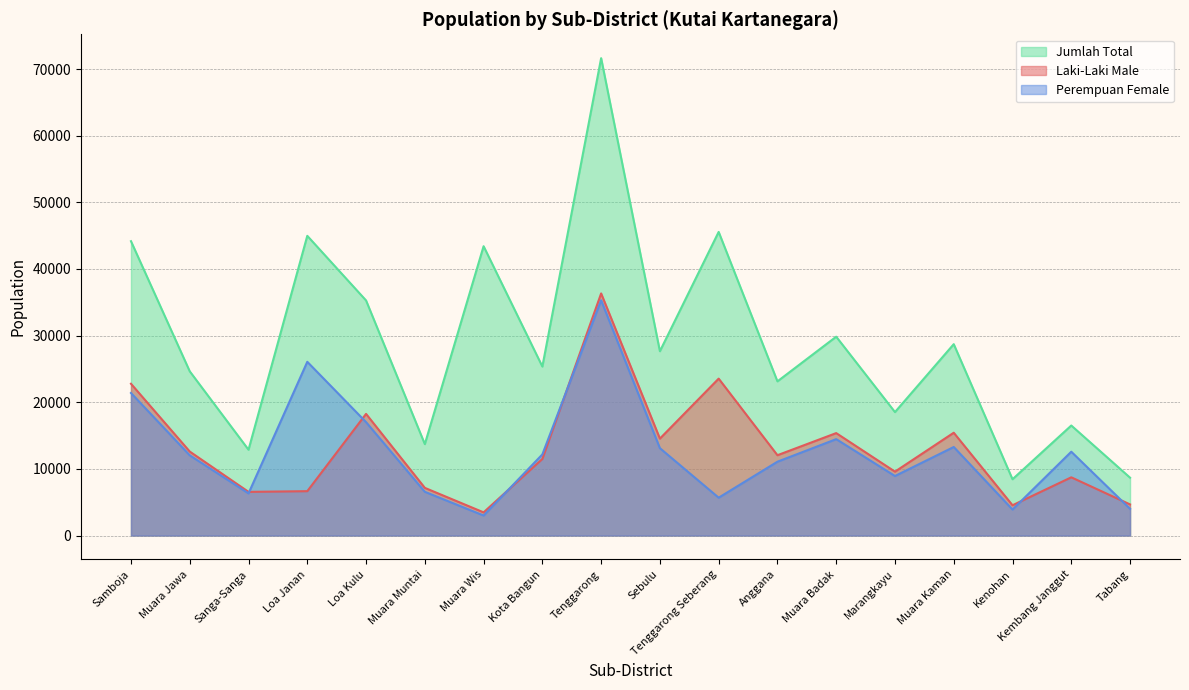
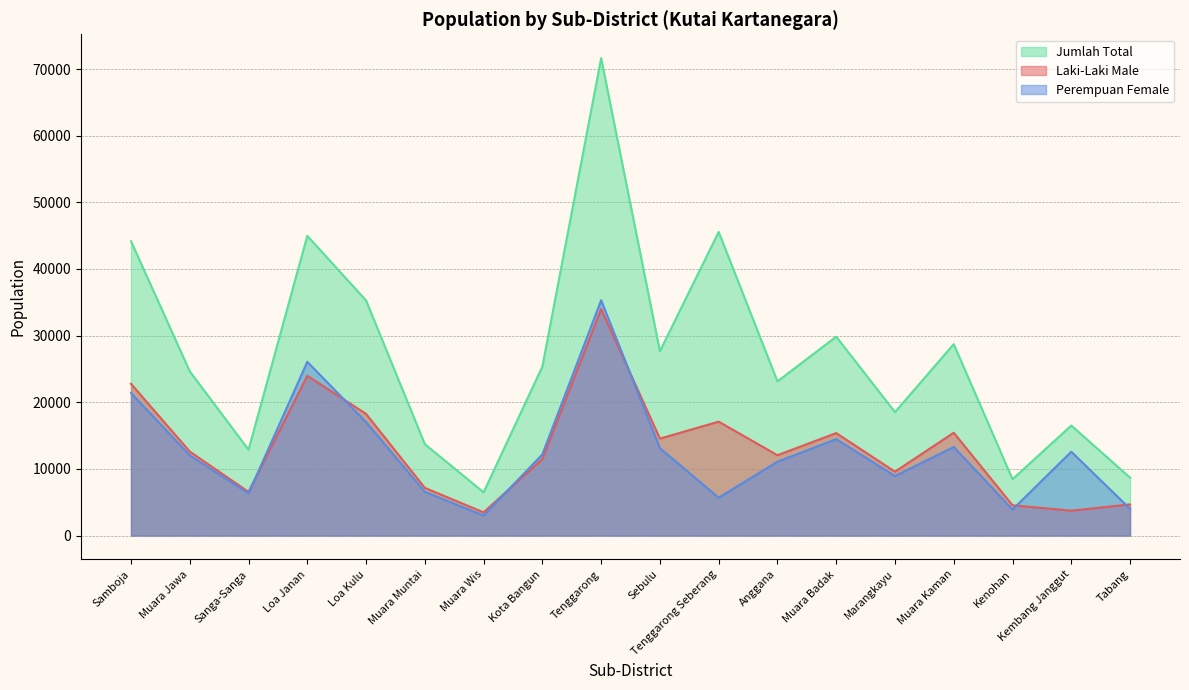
  {
    "Jumlah Total": {
      "Samboja": 44000,
      "Muara Jawa": 25000,
      "Sanga-Sanga": 13000,
      "Loa Janan": 45000,
      "Loa Kulu": 35000,
      "Muara Muntai": 14000,
-     "Muara Wis": 43000,
+     "Muara Wis": 6000,
      "Kota Bangun": 25000,
      "Tenggarong": 72000,
      "Sebulu": 28000,
      "Tenggarong Seberang": 46000,
      "Anggana": 23000,
      "Muara Badak": 30000,
      "Marangkayu": 19000,
      "Muara Kaman": 29000,
      "Kenohan": 8000,
      "Kembang Janggut": 17000,
      "Tabang": 9000
    },
    "Laki-Laki Male": {
      "Samboja": 23000,
      "Muara Jawa": 13000,
-     "Loa Janan": 7000,
+     "Loa Janan": 24000,
      "Loa Kulu": 18000,
      "Muara Muntai": 7000,
      "Muara Wis": 3000,
      "Kota Bangun": 11000,
-     "Tenggarong": 36000,
+     "Tenggarong": 34000,
      "Sebulu": 15000,
-     "Tenggarong Seberang": 24000,
+     "Tenggarong Seberang": 17000,
      "Anggana": 12000,
      "Muara Badak": 15000,
      "Marangkayu": 10000,
      "Muara Kaman": 15000,
      "Kenohan": 5000,
-     "Kembang Janggut": 9000,
+     "Kembang Janggut": 4000,
      "Tabang": 5000
    },
    "Perempuan Female": {
      "Samboja": 21000,
      "Muara Jawa": 12000,
      "Loa Janan": 26000,
      "Loa Kulu": 17000,
      "Muara Muntai": 7000,
      "Muara Wis": 3000,
      "Kota Bangun": 12000,
      "Tenggarong": 35000,
      "Sebulu": 13000,
      "Tenggarong Seberang": 6000,
      "Anggana": 11000,
      "Muara Badak": 14000,
      "Marangkayu": 9000,
      "Muara Kaman": 13000,
      "Kenohan": 4000,
      "Kembang Janggut": 13000,
      "Tabang": 4000
    }
  }
